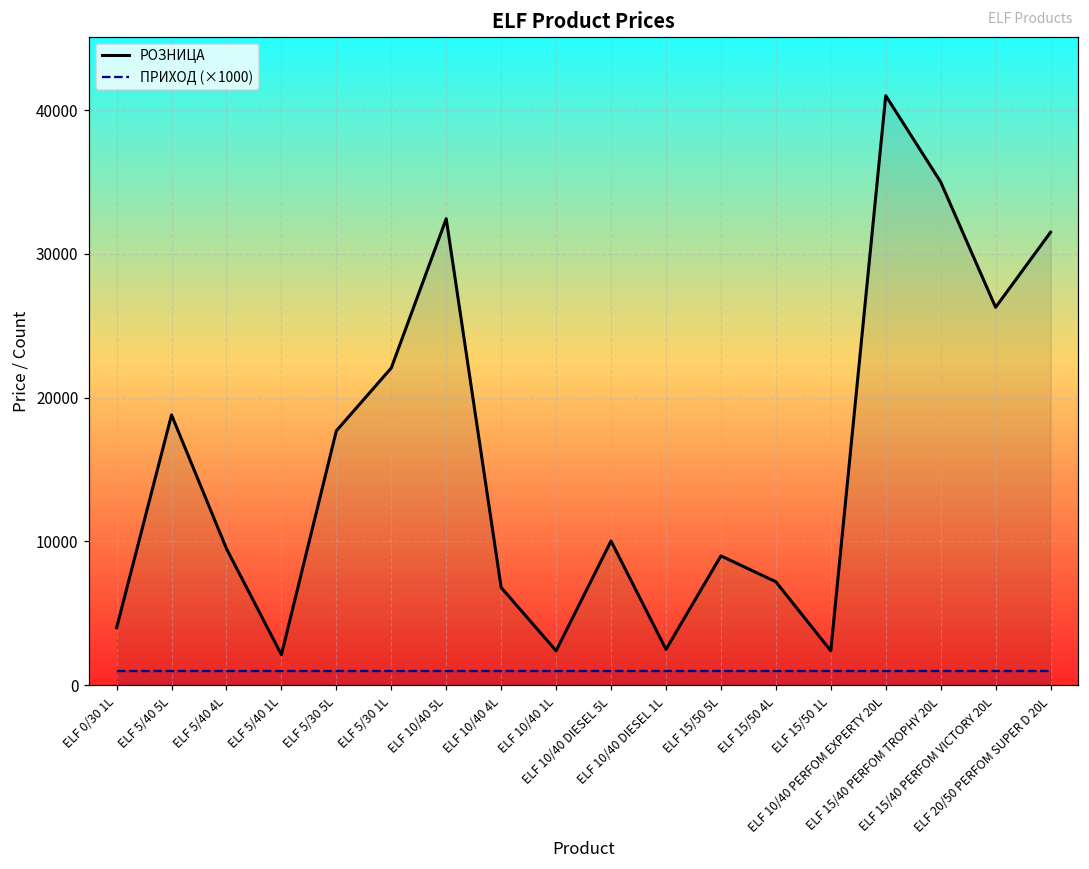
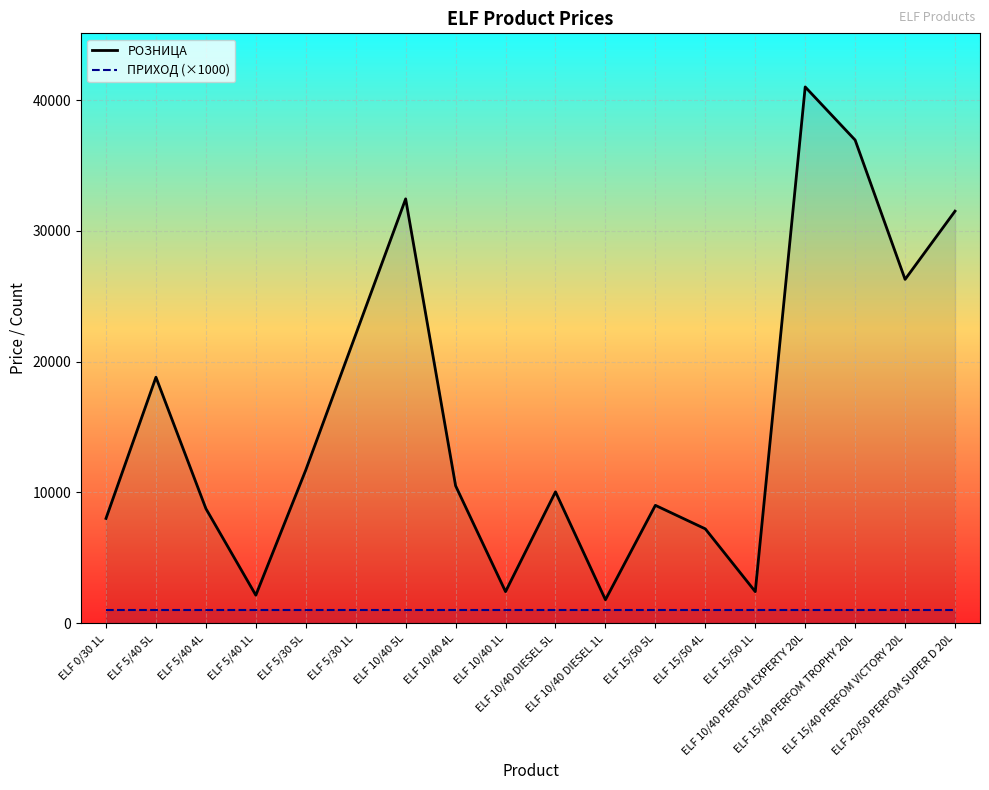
  {
    "РОЗНИЦА": {
-     "ELF 0/30 1L": 4000,
+     "ELF 0/30 1L": 8000,
      "ELF 5/40 5L": 18800,
-     "ELF 5/40 4L": 9500,
+     "ELF 5/40 4L": 8800,
      "ELF 5/40 1L": 2100,
-     "ELF 5/30 5L": 17700,
+     "ELF 5/30 5L": 11700,
      "ELF 5/30 1L": 22100,
      "ELF 10/40 5L": 32400,
-     "ELF 10/40 4L": 6800,
+     "ELF 10/40 4L": 10500,
      "ELF 10/40 1L": 2400,
      "ELF 10/40 DIESEL 5L": 10000,
-     "ELF 10/40 DIESEL 1L": 2500,
+     "ELF 10/40 DIESEL 1L": 1800,
      "ELF 15/50 5L": 9000,
      "ELF 15/50 4L": 7200,
      "ELF 15/50 1L": 2400,
      "ELF 10/40 PERFOM EXPERTY 20L": 41000,
-     "ELF 15/40 PERFOM TROPHY 20L": 35000,
+     "ELF 15/40 PERFOM TROPHY 20L": 36900,
      "ELF 15/40 PERFOM VICTORY 20L": 26300,
      "ELF 20/50 PERFOM SUPER D 20L": 31500
    },
    "ПРИХОД (×1000)": {
      "ELF 0/30 1L": 1000,
      "ELF 5/40 5L": 1000,
      "ELF 5/40 4L": 1000,
      "ELF 5/40 1L": 1000,
      "ELF 5/30 5L": 1000,
      "ELF 5/30 1L": 1000,
      "ELF 10/40 5L": 1000,
      "ELF 10/40 4L": 1000,
      "ELF 10/40 1L": 1000,
      "ELF 10/40 DIESEL 5L": 1000,
      "ELF 10/40 DIESEL 1L": 1000,
      "ELF 15/50 5L": 1000,
      "ELF 15/50 4L": 1000,
      "ELF 15/50 1L": 1000,
      "ELF 10/40 PERFOM EXPERTY 20L": 1000,
      "ELF 15/40 PERFOM TROPHY 20L": 1000,
      "ELF 15/40 PERFOM VICTORY 20L": 1000,
      "ELF 20/50 PERFOM SUPER D 20L": 1000
    }
  }
